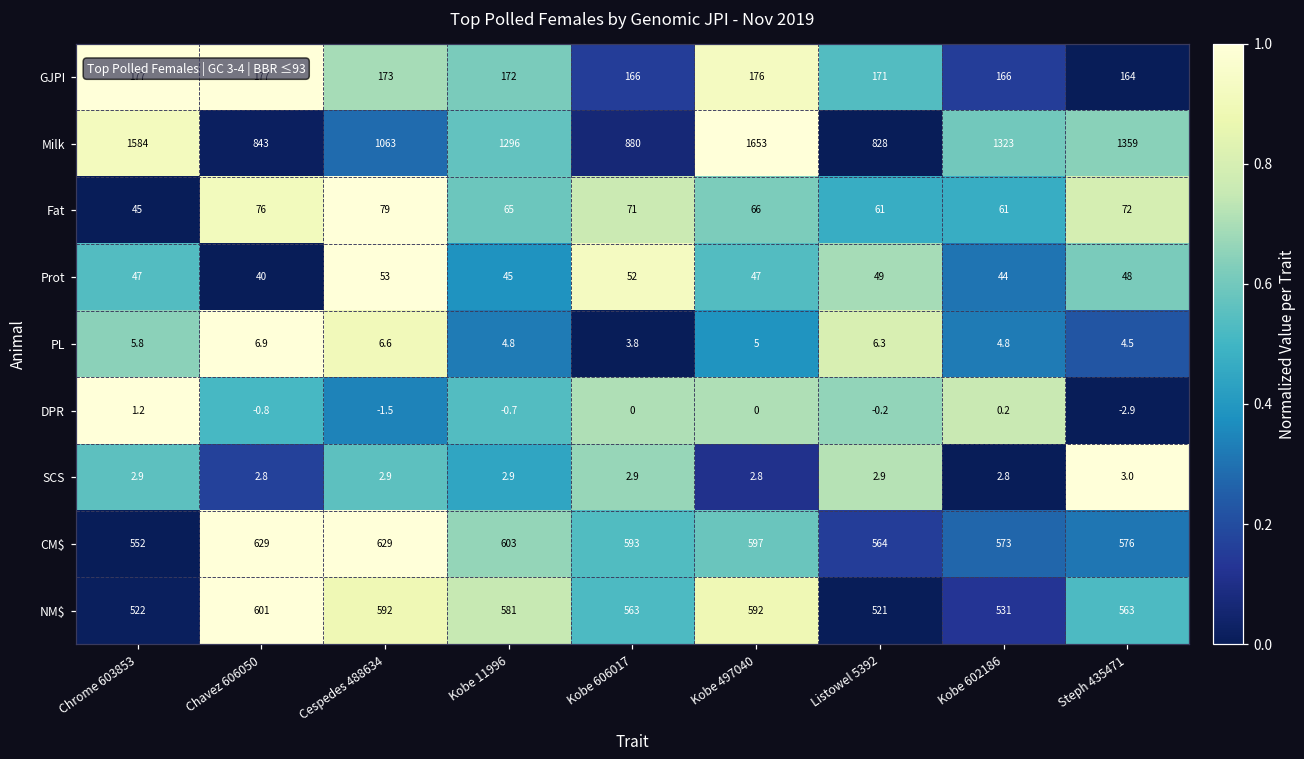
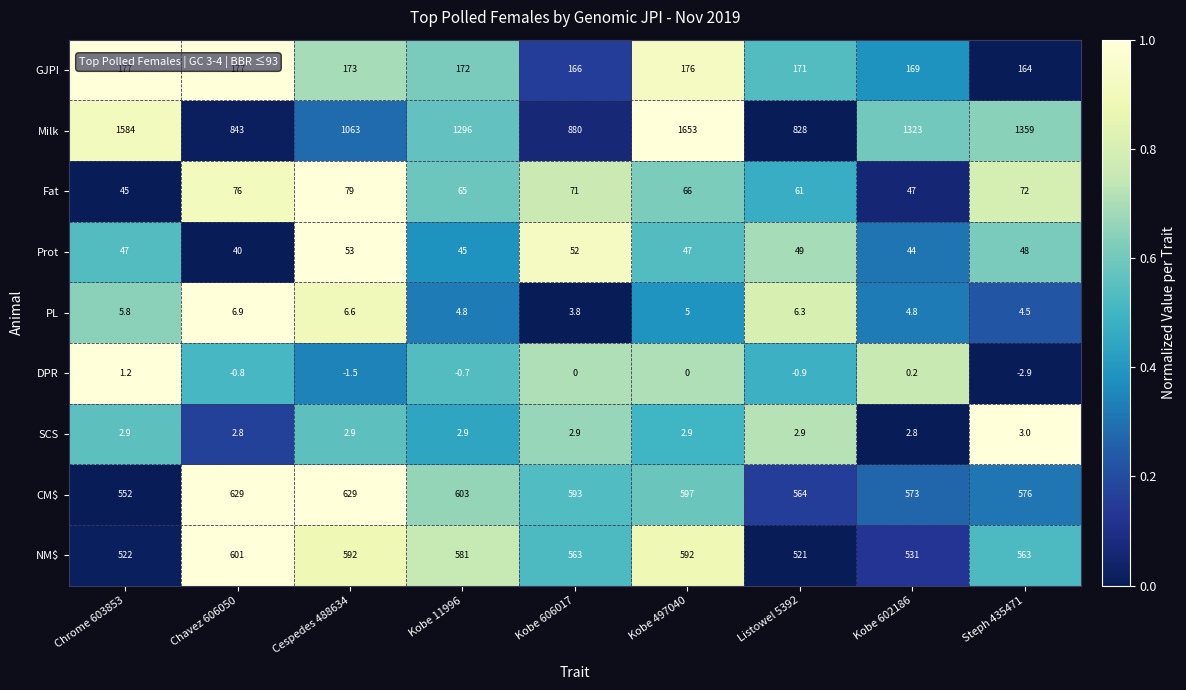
  {
    "GJPI": {
      "Cespedes 488634": 173,
      "Kobe 11996": 172,
      "Kobe 606017": 166,
      "Kobe 497040": 176,
      "Listowel 5392": 171,
-     "Kobe 602186": 166,
+     "Kobe 602186": 169,
      "Steph 435471": 164
    },
    "Milk": {
      "Chrome 603853": 1584,
      "Chavez 606050": 843,
      "Cespedes 488634": 1063,
      "Kobe 11996": 1296,
      "Kobe 606017": 880,
      "Kobe 497040": 1653,
      "Listowel 5392": 828,
      "Kobe 602186": 1323,
      "Steph 435471": 1359
    },
    "Fat": {
      "Chrome 603853": 45,
      "Chavez 606050": 76,
      "Cespedes 488634": 79,
      "Kobe 11996": 65,
      "Kobe 606017": 71,
      "Kobe 497040": 66,
      "Listowel 5392": 61,
-     "Kobe 602186": 61,
+     "Kobe 602186": 47,
      "Steph 435471": 72
    },
    "Prot": {
      "Chrome 603853": 47,
      "Chavez 606050": 40,
      "Cespedes 488634": 53,
      "Kobe 11996": 45,
      "Kobe 606017": 52,
      "Kobe 497040": 47,
      "Listowel 5392": 49,
      "Kobe 602186": 44,
      "Steph 435471": 48
    },
    "PL": {
      "Chrome 603853": 5.8,
      "Chavez 606050": 6.9,
      "Cespedes 488634": 6.6,
      "Kobe 11996": 4.8,
      "Kobe 606017": 3.8,
      "Kobe 497040": 5,
      "Listowel 5392": 6.3,
      "Kobe 602186": 4.8,
      "Steph 435471": 4.5
    },
    "DPR": {
      "Chrome 603853": 1.2,
      "Chavez 606050": -0.8,
      "Cespedes 488634": -1.5,
      "Kobe 11996": -0.7,
      "Kobe 606017": 0,
      "Kobe 497040": 0,
-     "Listowel 5392": -0.2,
+     "Listowel 5392": -0.9,
      "Kobe 602186": 0.2,
      "Steph 435471": -2.9
    },
    "SCS": {
      "Chrome 603853": 2.9,
      "Chavez 606050": 2.8,
      "Cespedes 488634": 2.9,
      "Kobe 11996": 2.9,
      "Kobe 606017": 2.9,
-     "Kobe 497040": 2.8,
+     "Kobe 497040": 2.9,
      "Listowel 5392": 2.9,
      "Kobe 602186": 2.8,
      "Steph 435471": 3.0
    },
    "CM$": {
      "Chrome 603853": 552,
      "Chavez 606050": 629,
      "Cespedes 488634": 629,
      "Kobe 11996": 603,
      "Kobe 606017": 593,
      "Kobe 497040": 597,
      "Listowel 5392": 564,
      "Kobe 602186": 573,
      "Steph 435471": 576
    },
    "NM$": {
      "Chrome 603853": 522,
      "Chavez 606050": 601,
      "Cespedes 488634": 592,
      "Kobe 11996": 581,
      "Kobe 606017": 563,
      "Kobe 497040": 592,
      "Listowel 5392": 521,
      "Kobe 602186": 531,
      "Steph 435471": 563
    }
  }
